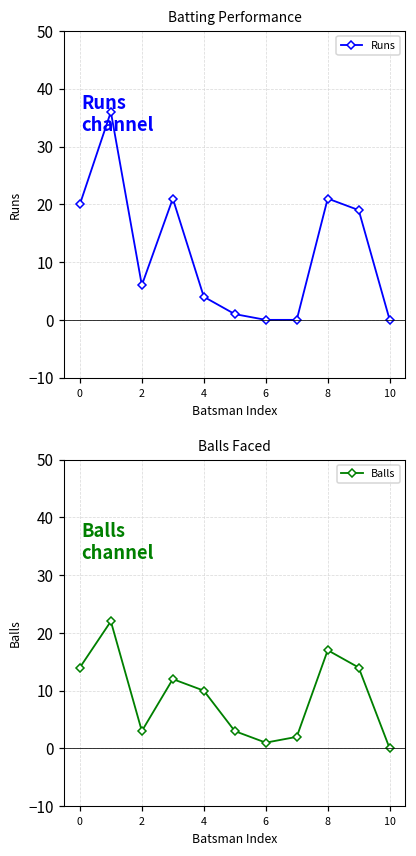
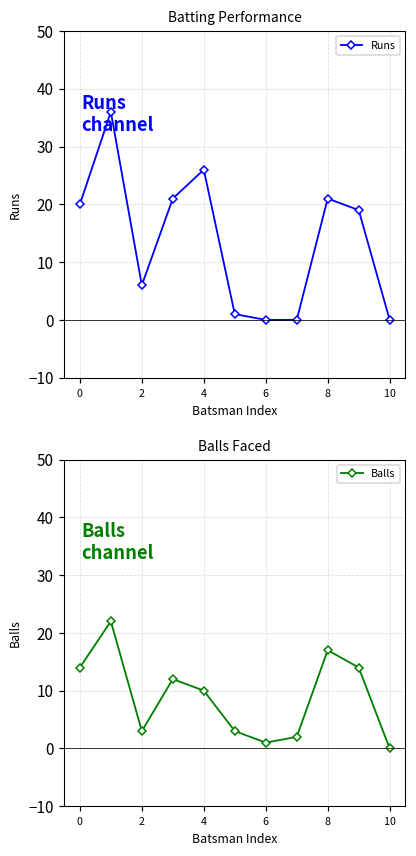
  {
    "Batting Performance": {
      "0": 20,
      "2": 6,
-     "4": 4,
+     "4": 26,
      "6": 0,
      "8": 21,
      "10": 0
    },
    "Balls Faced": {
      "0": 14,
      "2": 3,
      "4": 10,
      "6": 1,
      "8": 17,
      "10": 0
    }
  }
